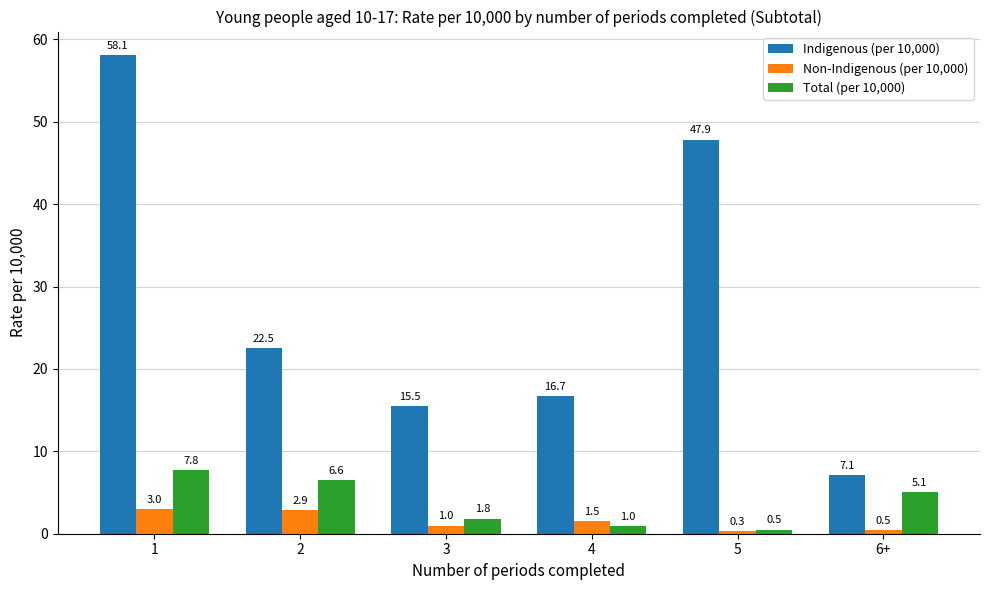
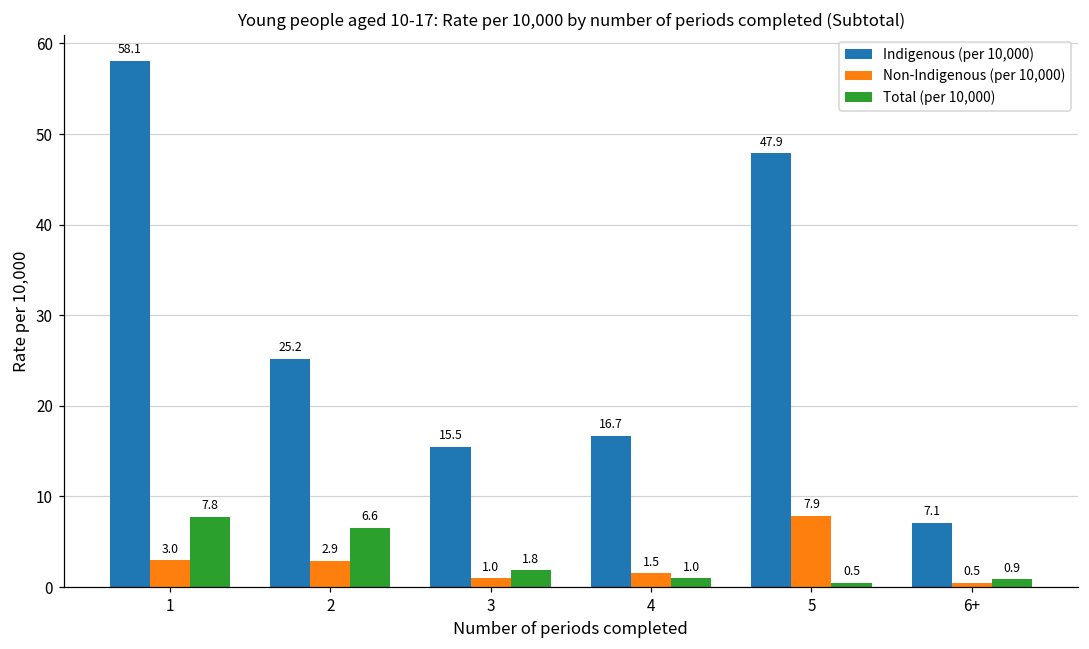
  {
    "Indigenous (per 10,000)": {
      "1": 58.1,
-     "2": 22.5,
+     "2": 25.2,
      "3": 15.5,
      "4": 16.7,
      "5": 47.9,
      "6+": 7.1
    },
    "Non-Indigenous (per 10,000)": {
      "1": 3.0,
      "2": 2.9,
      "3": 1.0,
      "4": 1.5,
-     "5": 0.3,
+     "5": 7.9,
      "6+": 0.5
    },
    "Total (per 10,000)": {
      "1": 7.8,
      "2": 6.6,
      "3": 1.8,
      "4": 1.0,
      "5": 0.5,
-     "6+": 5.1
+     "6+": 0.9
    }
  }
